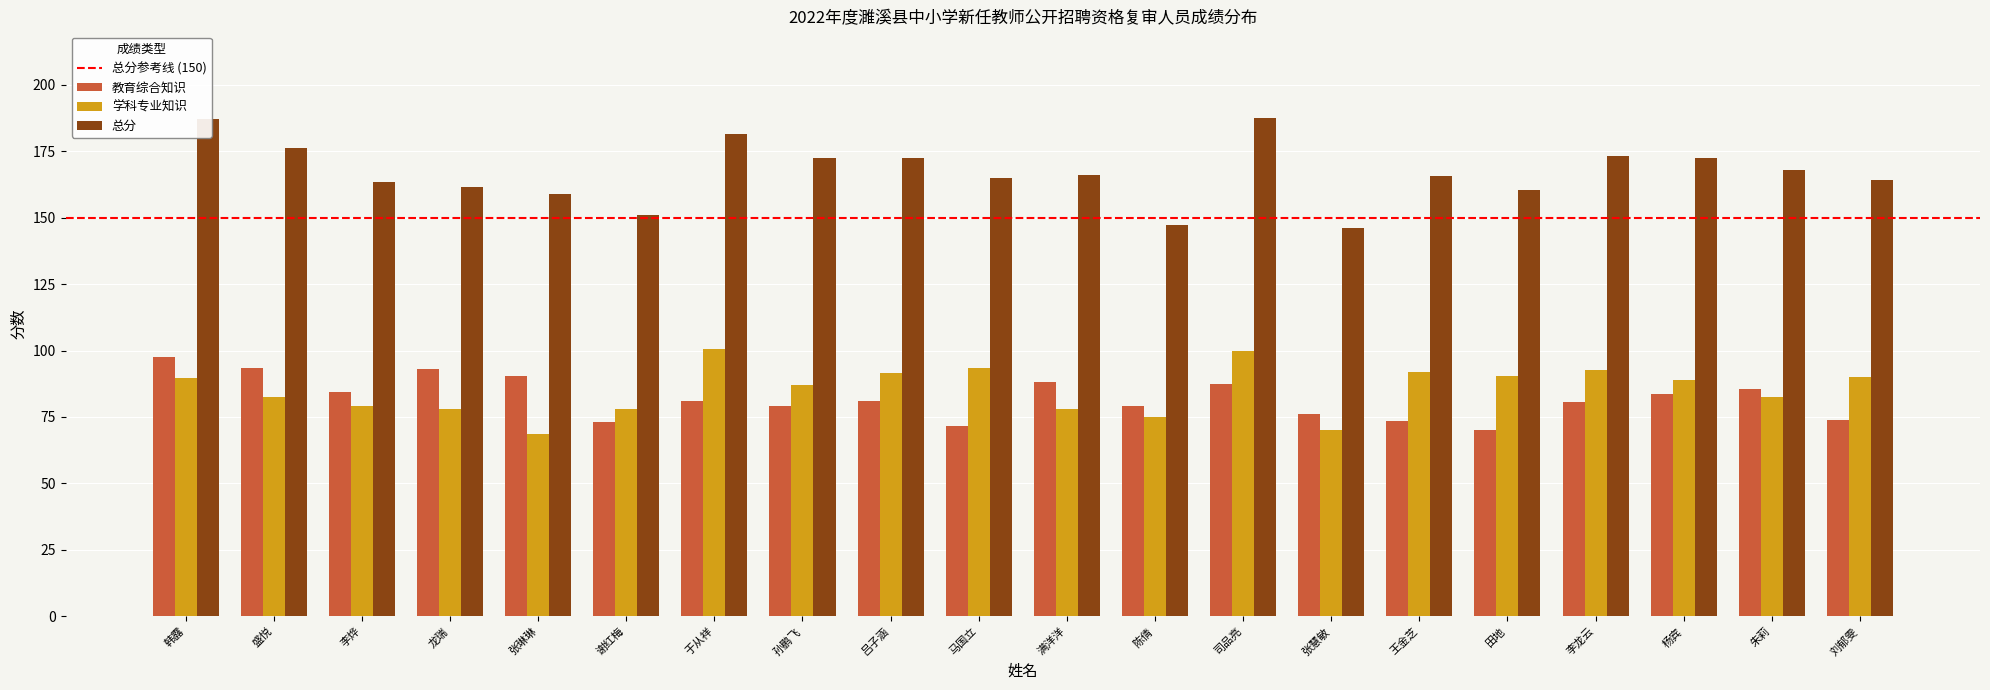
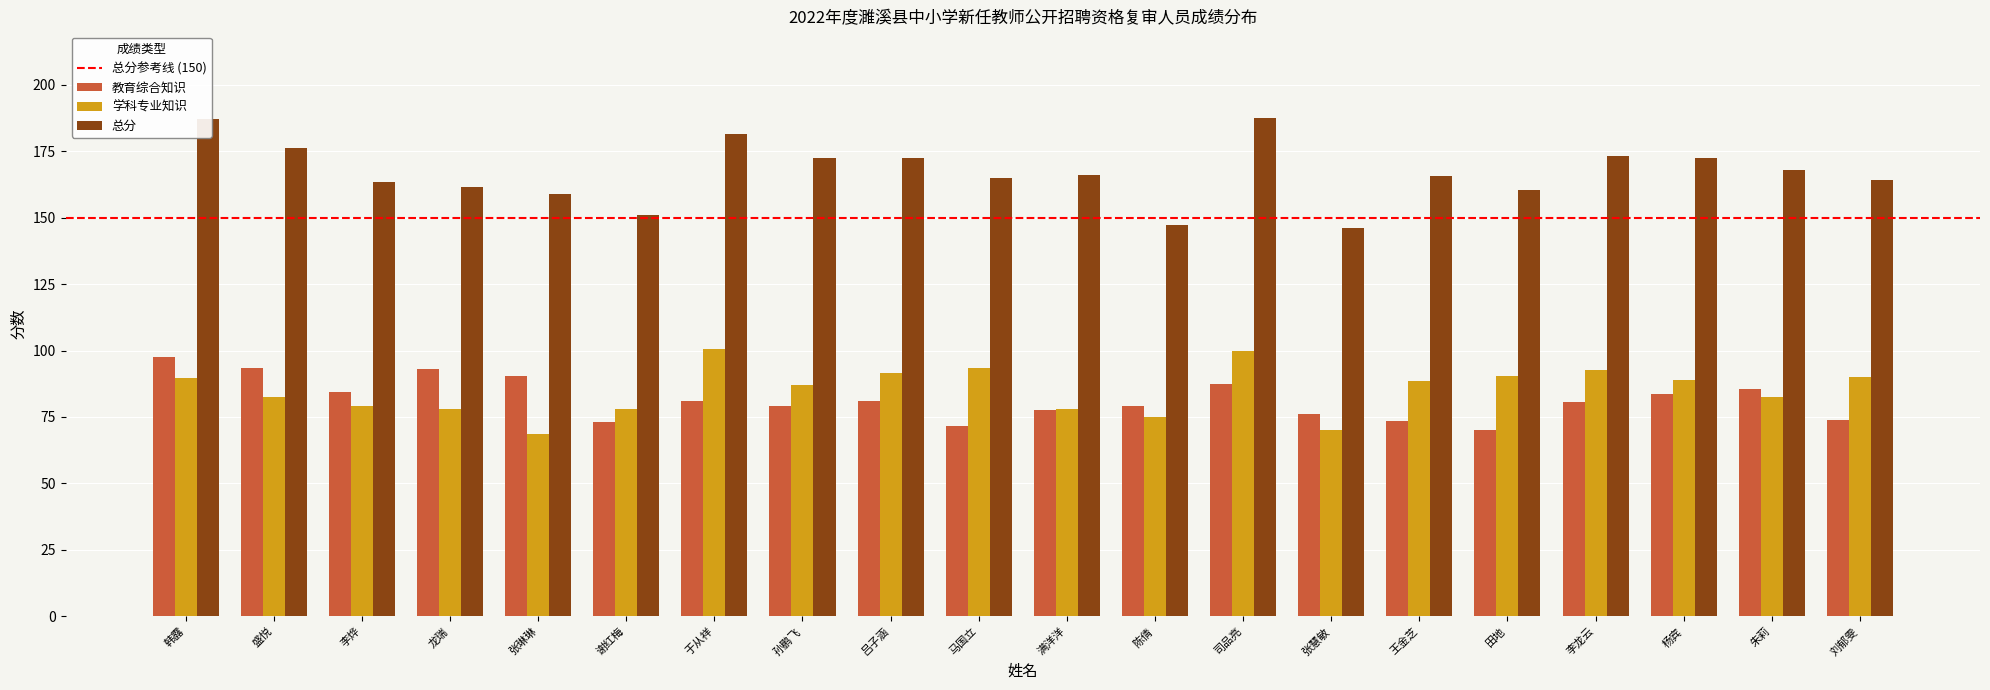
  {
    "教育综合知识": {
      "韩露": 98,
      "盛悦": 94,
      "李烨": 85,
      "龙瑞": 93,
      "张琳琳": 91,
      "谢红梅": 73,
      "于从祥": 81,
      "孙鹏飞": 79,
      "吕子涵": 81,
      "马国立": 72,
-     "满洋洋": 88,
+     "满洋洋": 78,
      "陈倩": 79,
      "司品亮": 88,
      "张慧敏": 76,
      "王金芝": 74,
      "田地": 70,
      "李龙云": 81,
      "杨宾": 84,
      "朱莉": 86,
      "刘郁雯": 74
    },
    "学科专业知识": {
      "韩露": 90,
      "盛悦": 83,
      "李烨": 79,
      "龙瑞": 78,
      "张琳琳": 69,
      "谢红梅": 78,
      "于从祥": 101,
      "孙鹏飞": 87,
      "吕子涵": 92,
      "马国立": 94,
      "满洋洋": 78,
      "陈倩": 75,
      "司品亮": 100,
      "张慧敏": 70,
-     "王金芝": 92,
+     "王金芝": 89,
      "田地": 91,
      "李龙云": 93,
      "杨宾": 89,
      "朱莉": 83,
      "刘郁雯": 90
    },
    "总分": {
      "盛悦": 176,
      "李烨": 164,
      "龙瑞": 162,
      "张琳琳": 159,
      "谢红梅": 151,
      "于从祥": 182,
      "孙鹏飞": 173,
      "吕子涵": 173,
      "马国立": 165,
      "满洋洋": 166,
      "陈倩": 147,
      "司品亮": 188,
      "张慧敏": 146,
      "王金芝": 166,
      "田地": 161,
      "李龙云": 173,
      "杨宾": 173,
      "朱莉": 168,
      "刘郁雯": 164
    }
  }
